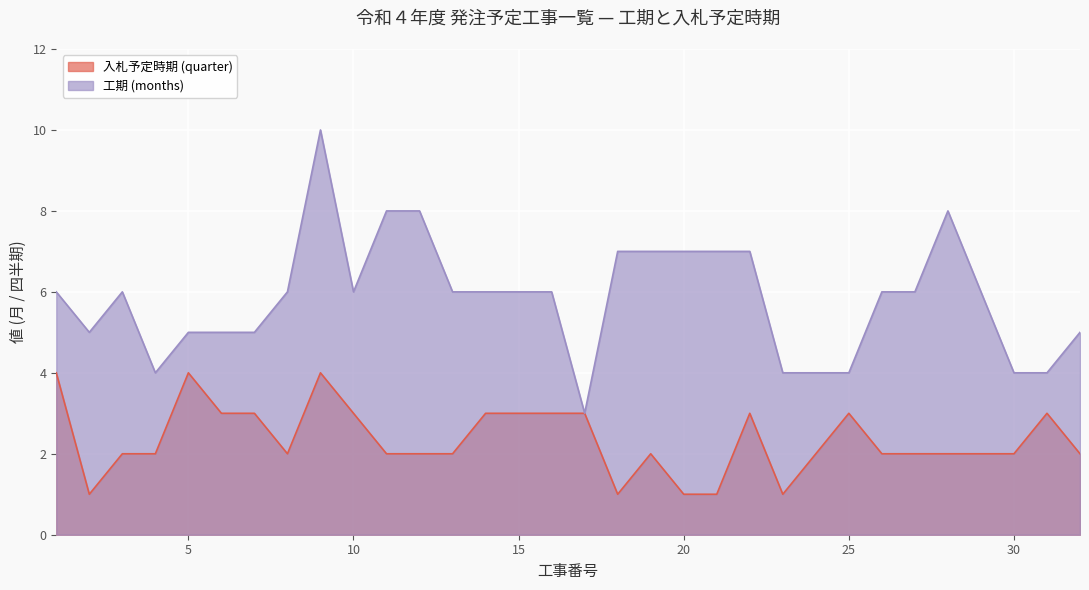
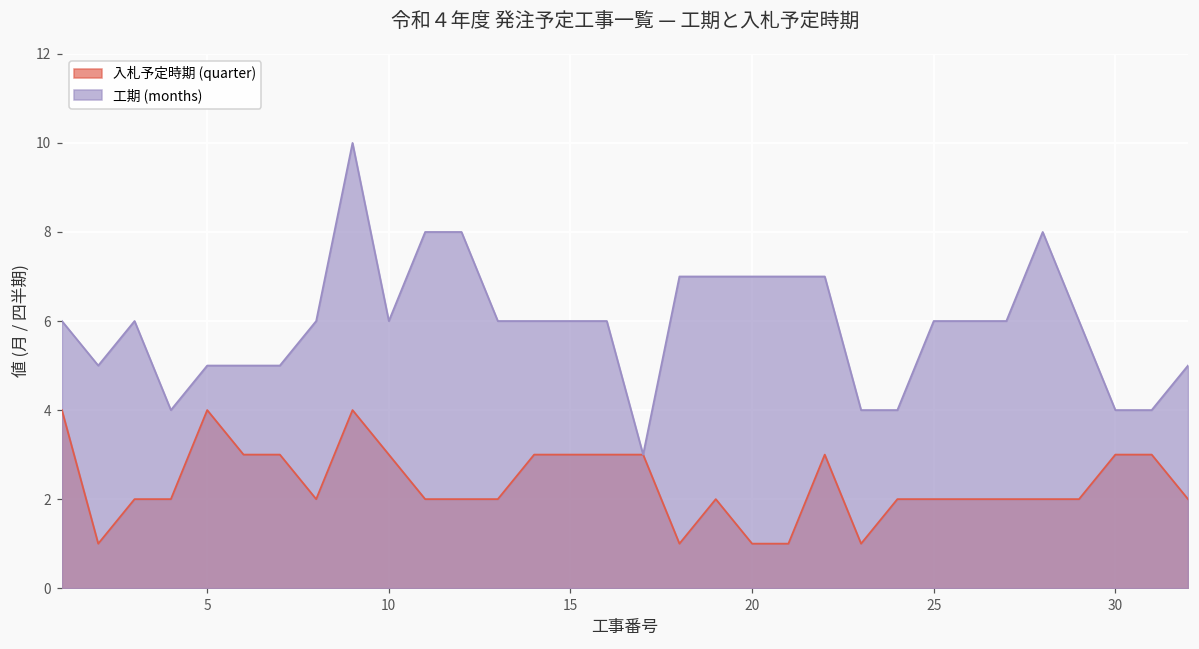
  {
    "入札予定時期 (quarter)": {
      "5": 4,
      "10": 3,
      "15": 3,
      "20": 1,
-     "25": 3,
-     "30": 2
+     "25": 2,
+     "30": 3
    },
    "工期 (months)": {
      "5": 5,
      "10": 6,
      "15": 6,
      "20": 7,
-     "25": 4,
+     "25": 6,
      "30": 4
    }
  }
